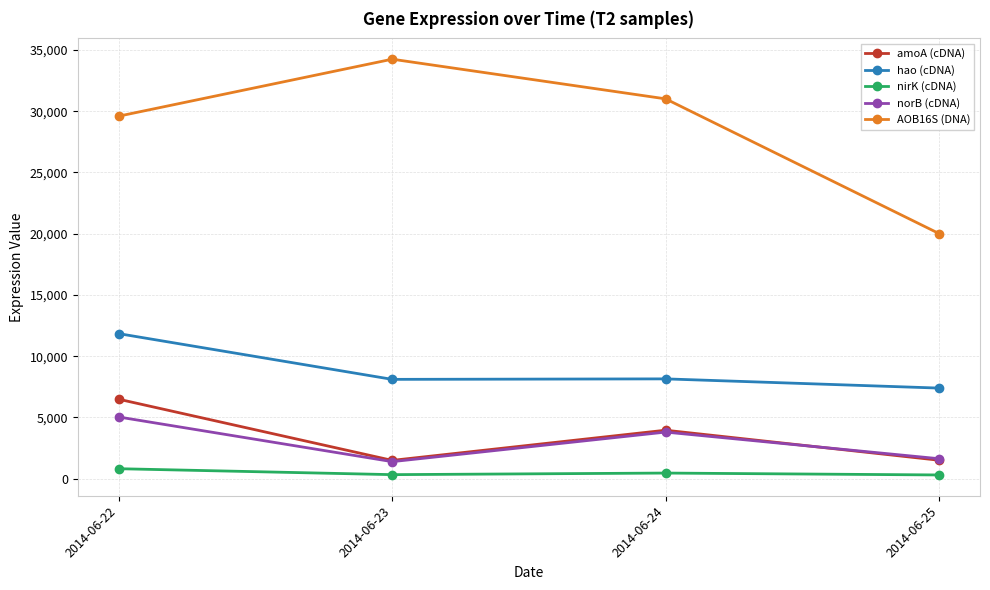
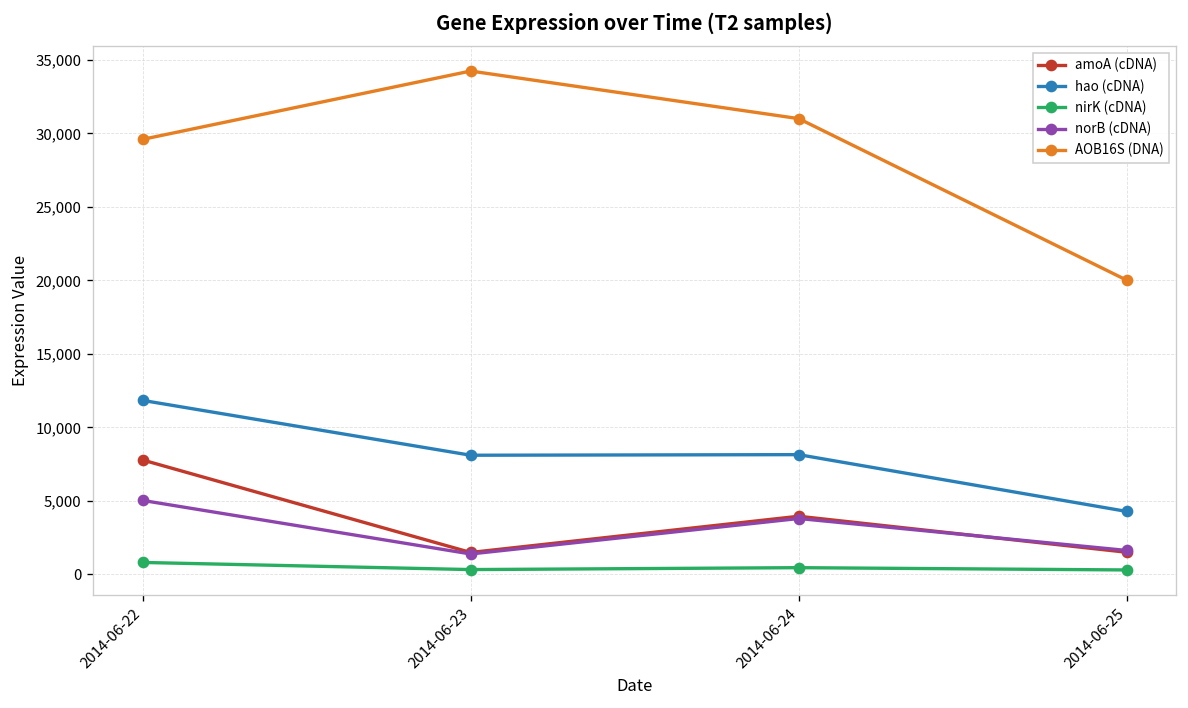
  {
    "amoA (cDNA)": {
-     "2014-06-22": "6,500"
+     "2014-06-22": "7,800"
    },
    "hao (cDNA)": {
      "2014-06-22": "11,800",
      "2014-06-23": "8,100",
      "2014-06-24": "8,100",
-     "2014-06-25": "7,400"
+     "2014-06-25": "4,300"
    },
    "nirK (cDNA)": {
      "2014-06-22": "800",
      "2014-06-23": "300",
      "2014-06-24": "500",
      "2014-06-25": "300"
    },
    "norB (cDNA)": {
      "2014-06-22": "5,000"
    },
    "AOB16S (DNA)": {
      "2014-06-22": "29,600",
      "2014-06-23": "34,200",
      "2014-06-24": "31,000",
      "2014-06-25": "20,000"
    }
  }
